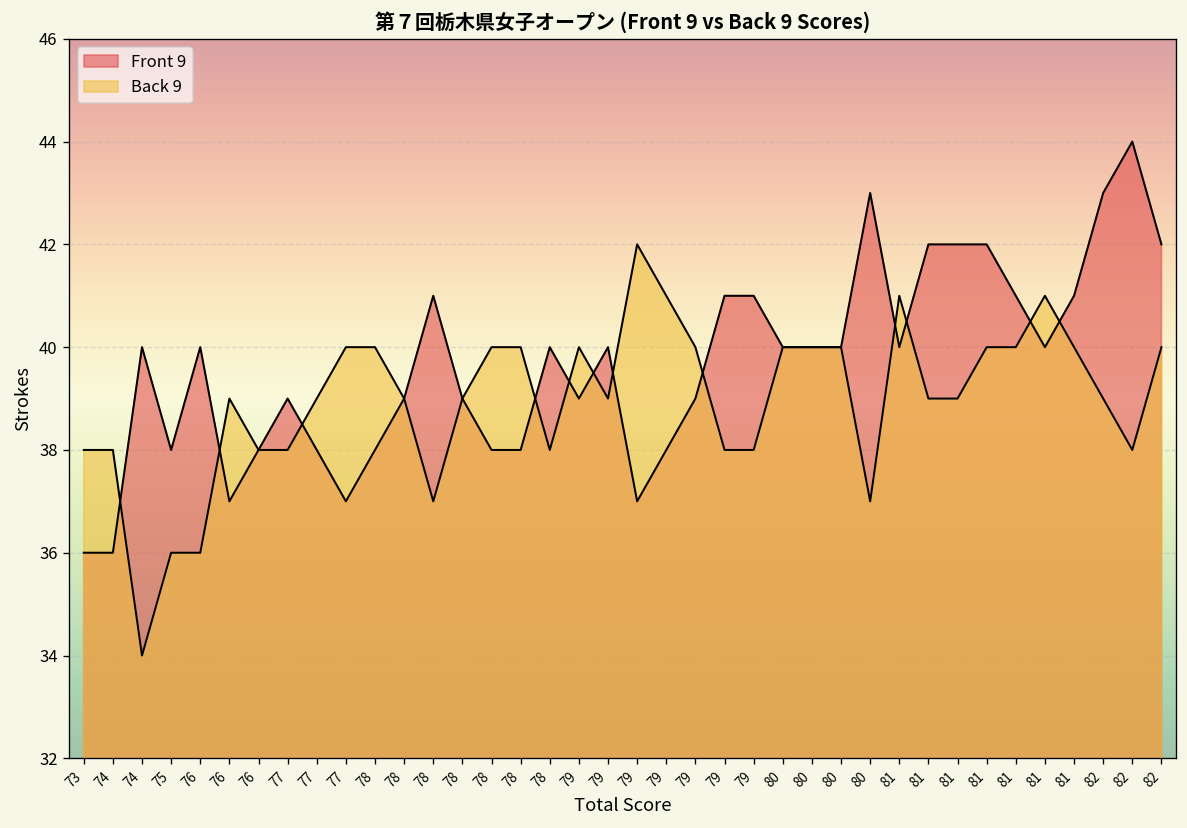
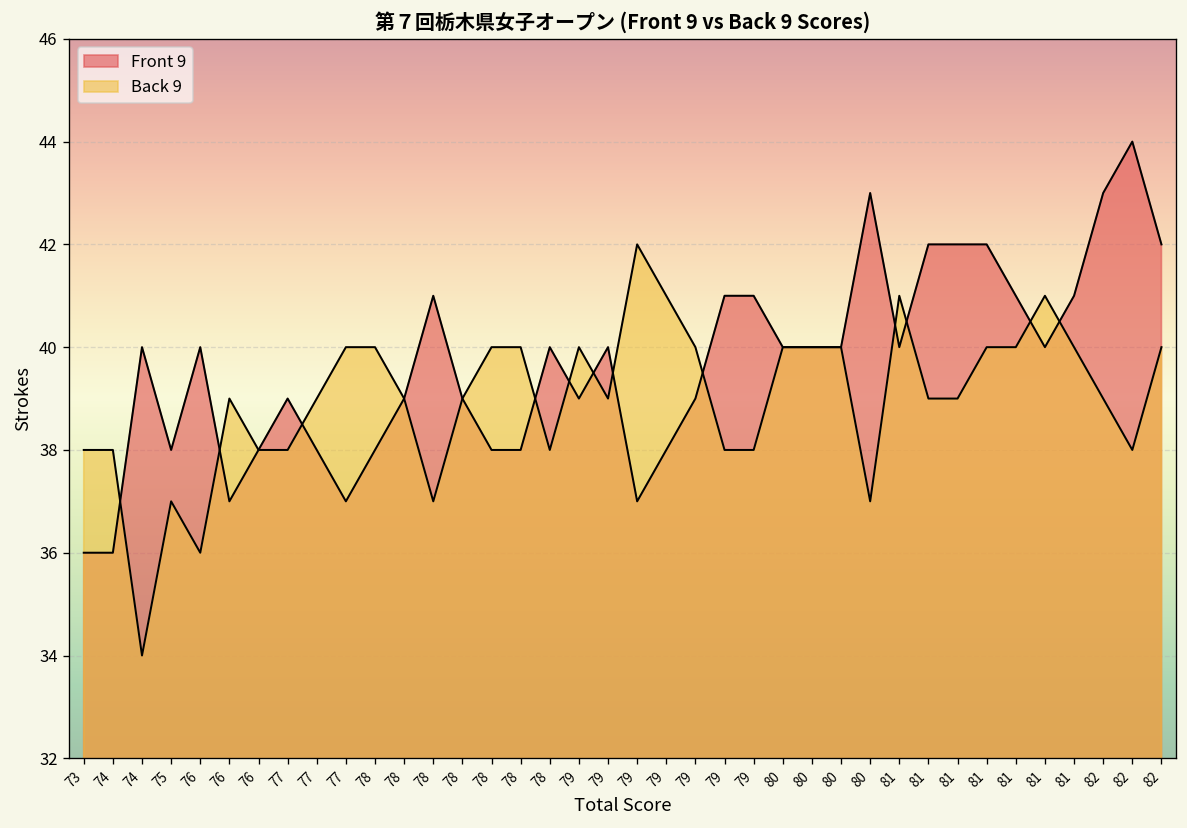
  {
    "Front 9": {
      "73": 36,
      "75": 38
    },
    "Back 9": {
      "73": 38,
-     "75": 36
+     "75": 37
    }
  }
